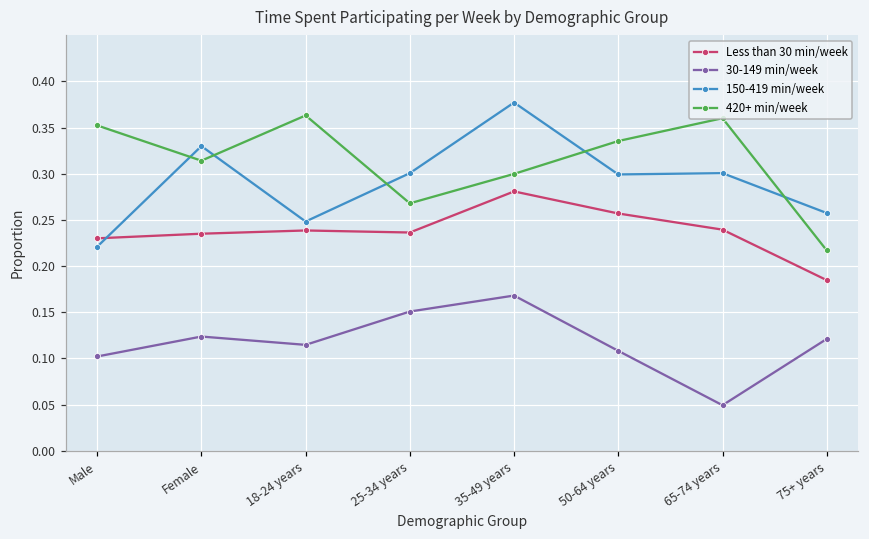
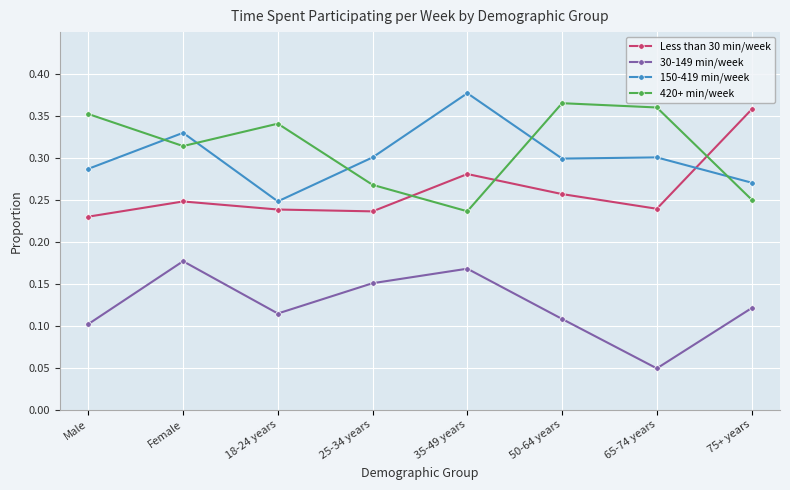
  {
    "Less than 30 min/week": {
      "Male": 0.23,
-     "Female": 0.24,
+     "Female": 0.25,
      "18-24 years": 0.24,
      "25-34 years": 0.24,
      "35-49 years": 0.28,
      "50-64 years": 0.26,
      "65-74 years": 0.24,
-     "75+ years": 0.18
+     "75+ years": 0.36
    },
    "30-149 min/week": {
      "Male": 0.10,
-     "Female": 0.12,
+     "Female": 0.18,
      "18-24 years": 0.11,
      "25-34 years": 0.15,
      "35-49 years": 0.17,
      "50-64 years": 0.11,
      "65-74 years": 0.05,
      "75+ years": 0.12
    },
    "150-419 min/week": {
-     "Male": 0.22,
+     "Male": 0.29,
      "Female": 0.33,
      "18-24 years": 0.25,
      "25-34 years": 0.30,
      "35-49 years": 0.38,
      "50-64 years": 0.30,
      "65-74 years": 0.30,
-     "75+ years": 0.26
+     "75+ years": 0.27
    },
    "420+ min/week": {
      "Male": 0.35,
      "Female": 0.31,
-     "18-24 years": 0.36,
+     "18-24 years": 0.34,
      "25-34 years": 0.27,
-     "35-49 years": 0.30,
-     "50-64 years": 0.34,
+     "35-49 years": 0.24,
+     "50-64 years": 0.37,
      "65-74 years": 0.36,
-     "75+ years": 0.22
+     "75+ years": 0.25
    }
  }
